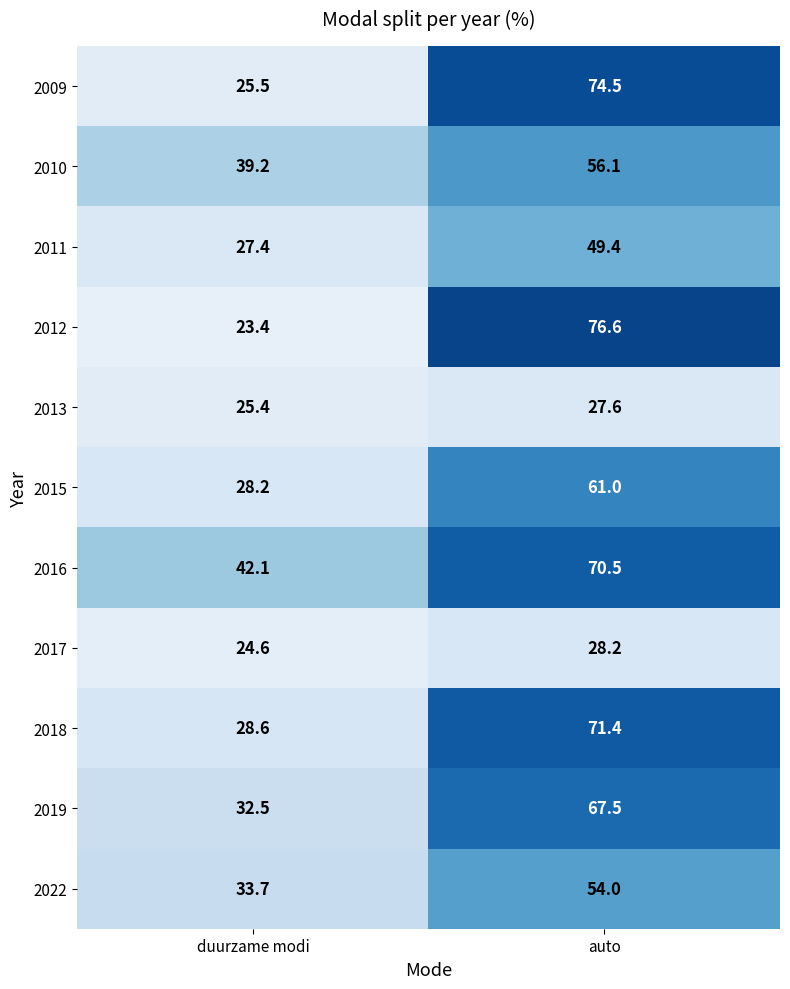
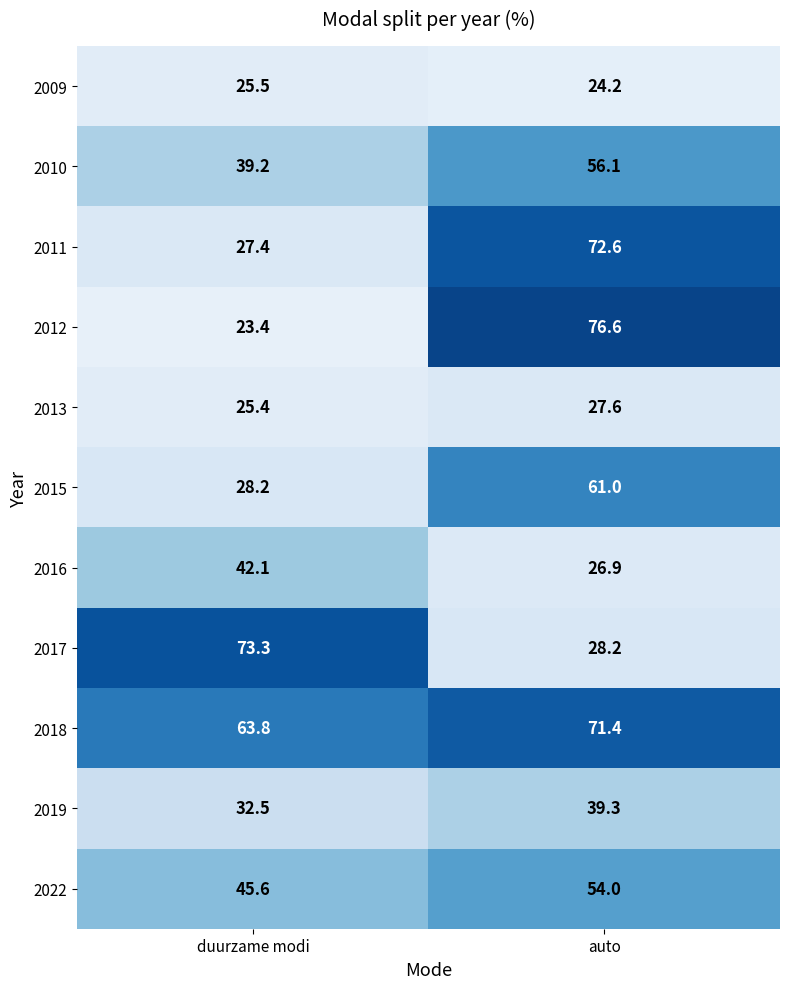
  {
    "2009": {
      "duurzame modi": 25.5,
-     "auto": 74.5
+     "auto": 24.2
    },
    "2010": {
      "duurzame modi": 39.2,
      "auto": 56.1
    },
    "2011": {
      "duurzame modi": 27.4,
-     "auto": 49.4
+     "auto": 72.6
    },
    "2012": {
      "duurzame modi": 23.4,
      "auto": 76.6
    },
    "2013": {
      "duurzame modi": 25.4,
      "auto": 27.6
    },
    "2015": {
      "duurzame modi": 28.2,
      "auto": 61.0
    },
    "2016": {
      "duurzame modi": 42.1,
-     "auto": 70.5
+     "auto": 26.9
    },
    "2017": {
-     "duurzame modi": 24.6,
+     "duurzame modi": 73.3,
      "auto": 28.2
    },
    "2018": {
-     "duurzame modi": 28.6,
+     "duurzame modi": 63.8,
      "auto": 71.4
    },
    "2019": {
      "duurzame modi": 32.5,
-     "auto": 67.5
+     "auto": 39.3
    },
    "2022": {
-     "duurzame modi": 33.7,
+     "duurzame modi": 45.6,
      "auto": 54.0
    }
  }
